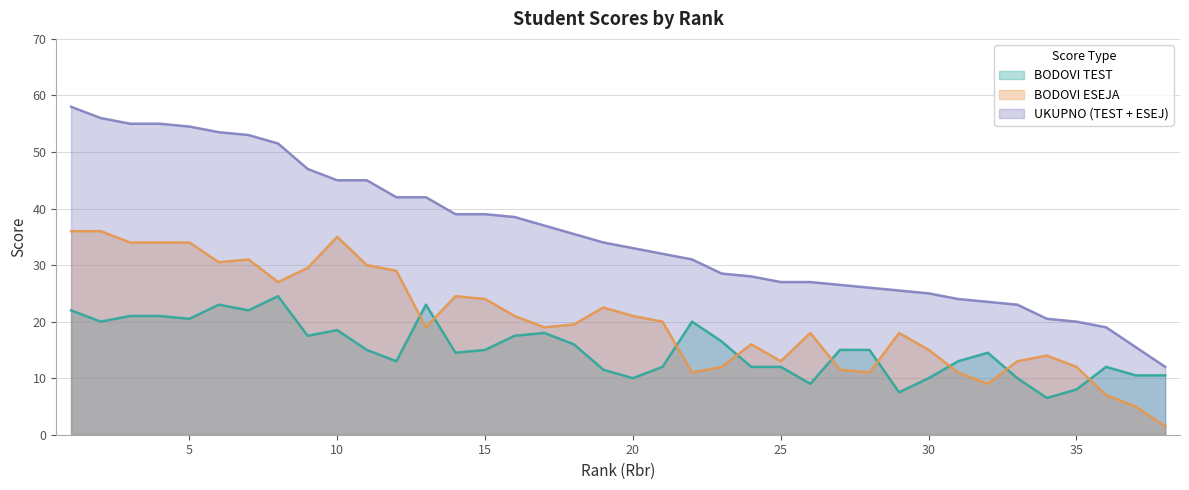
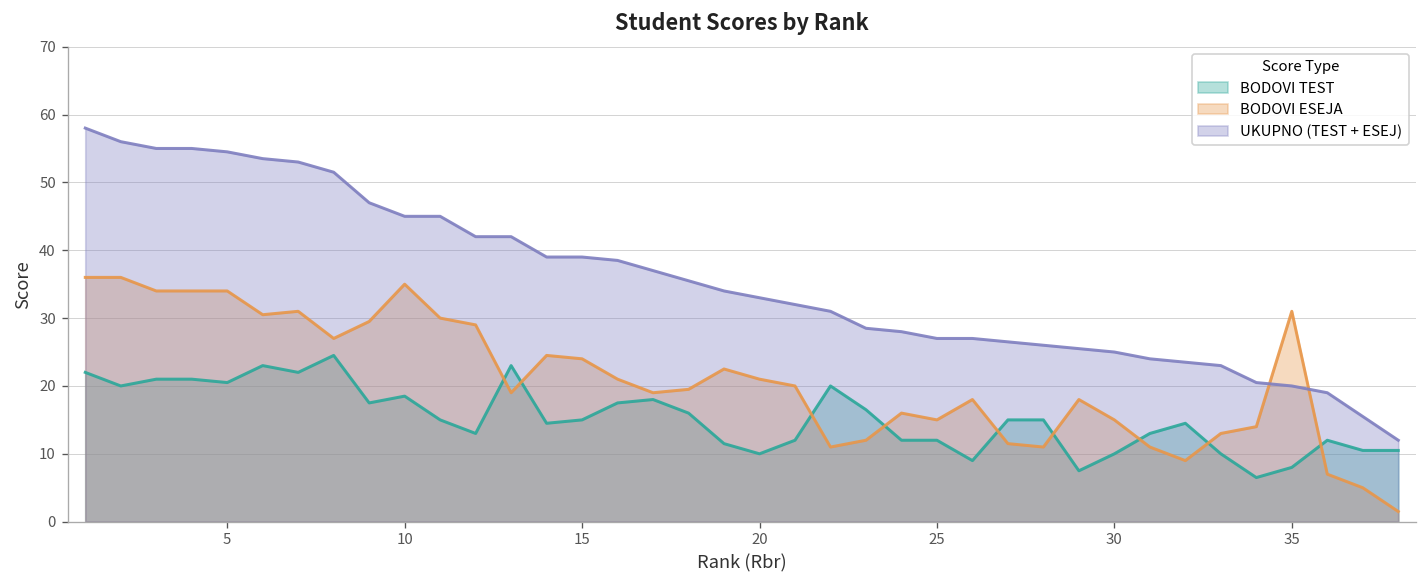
  {
    "BODOVI ESEJA": {
      "5": 34,
      "10": 35,
      "15": 24,
      "20": 21,
-     "25": 13,
+     "25": 15,
      "30": 15,
-     "35": 12
+     "35": 31
    }
  }
